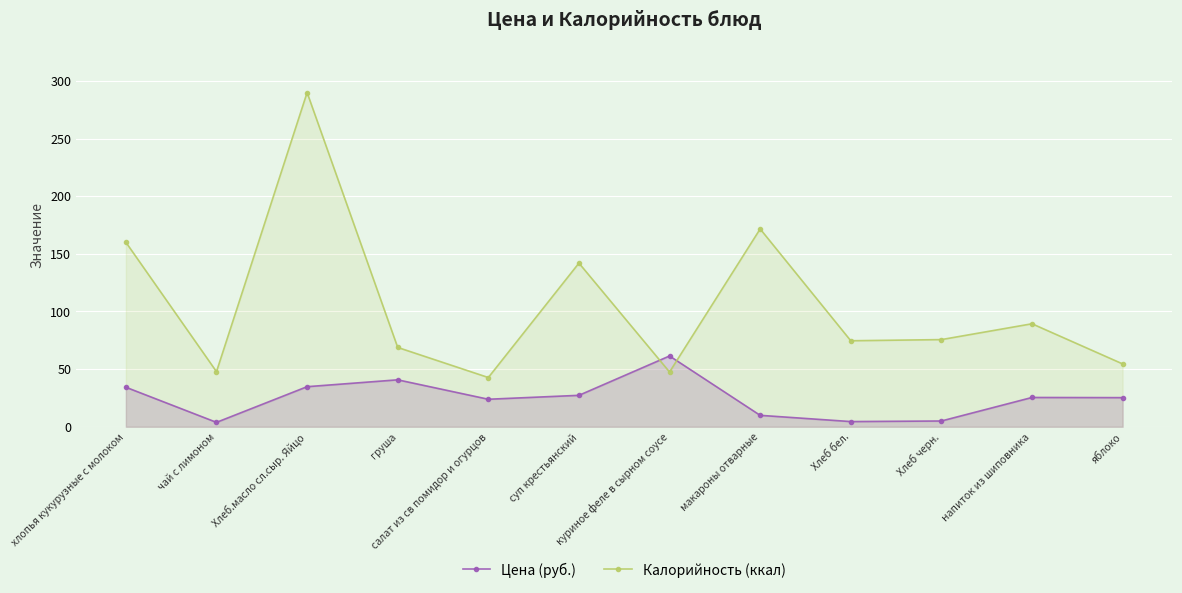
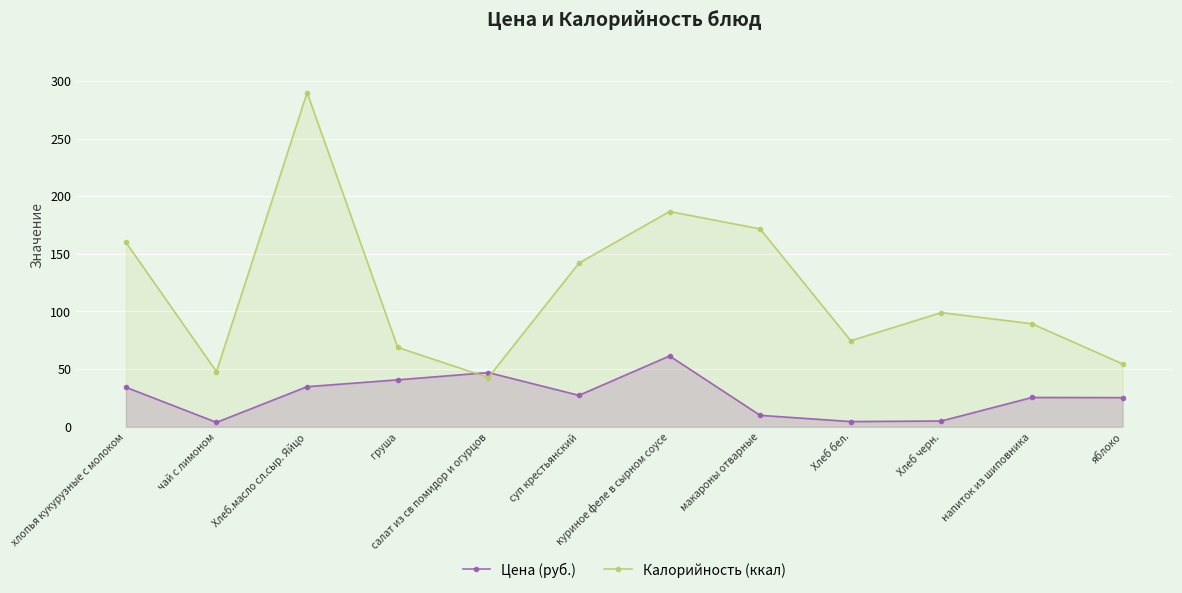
  {
    "Цена (руб.)": {
      "хлопья кукурузные с молоком": 34,
      "чай с лимоном": 4,
      "Хлеб.масло сл.сыр. Яйцо": 35,
      "груша": 41,
-     "салат из св помидор и огурцов": 24,
+     "салат из св помидор и огурцов": 47,
      "суп крестьянский": 27,
      "куриное феле в сырном соусе": 61,
      "макароны отварные": 10,
      "Хлеб бел.": 5,
      "Хлеб черн.": 5,
      "напиток из шиповника": 25,
      "яблоко": 25
    },
    "Калорийность (ккал)": {
      "хлопья кукурузные с молоком": 160,
      "чай с лимоном": 48,
      "Хлеб.масло сл.сыр. Яйцо": 290,
      "груша": 69,
      "салат из св помидор и огурцов": 43,
      "суп крестьянский": 142,
-     "куриное феле в сырном соусе": 47,
+     "куриное феле в сырном соусе": 187,
      "макароны отварные": 172,
      "Хлеб бел.": 75,
-     "Хлеб черн.": 76,
+     "Хлеб черн.": 99,
      "напиток из шиповника": 89,
      "яблоко": 55
    }
  }
